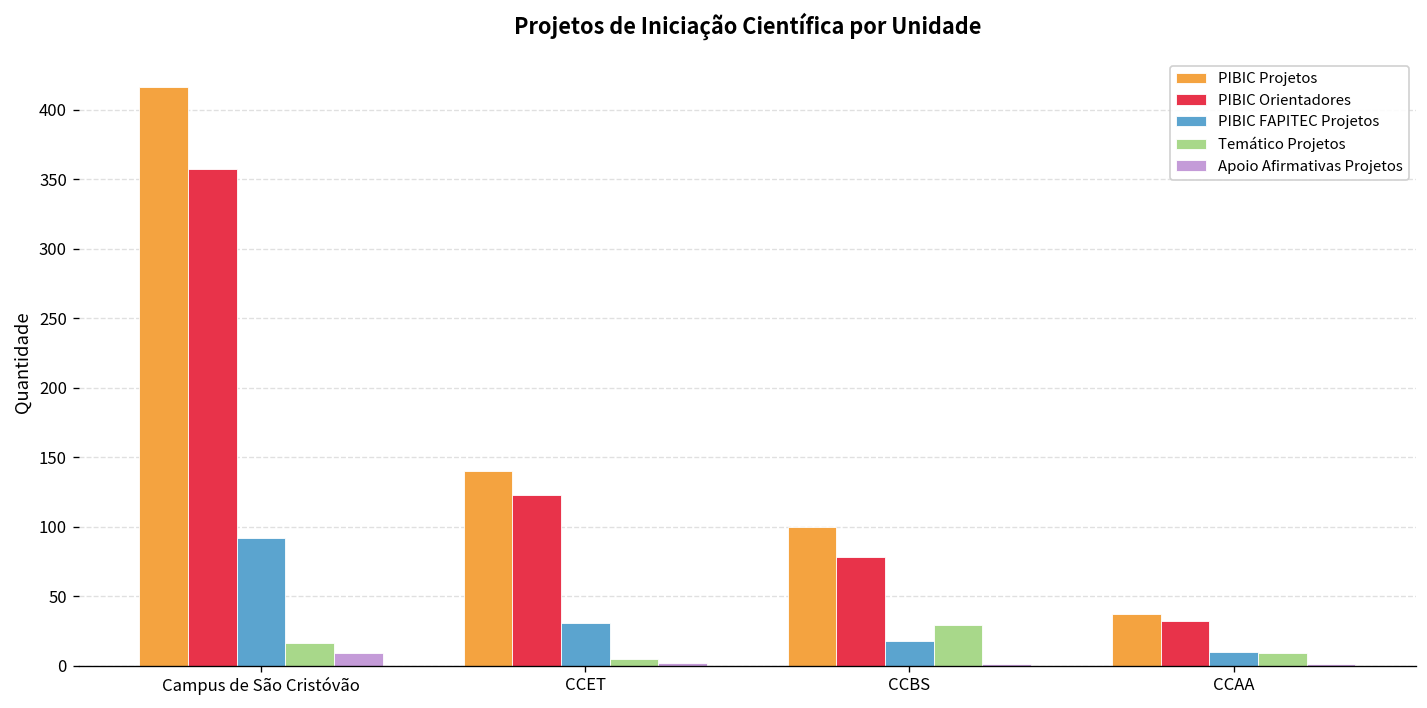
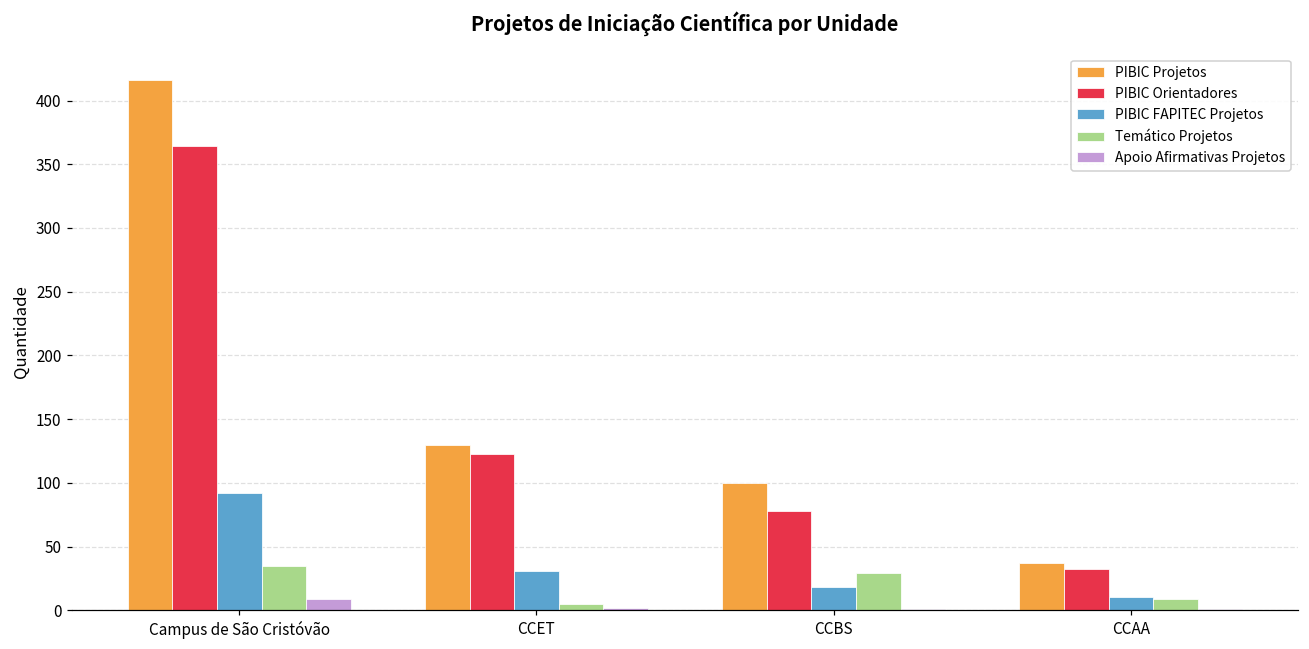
  {
    "PIBIC Projetos": {
      "Campus de São Cristóvão": 416,
-     "CCET": 140,
+     "CCET": 130,
      "CCBS": 100,
      "CCAA": 37
    },
    "PIBIC Orientadores": {
-     "Campus de São Cristóvão": 357,
+     "Campus de São Cristóvão": 364,
      "CCET": 123,
      "CCBS": 78,
      "CCAA": 32
    },
    "PIBIC FAPITEC Projetos": {
      "Campus de São Cristóvão": 92,
      "CCET": 31,
      "CCBS": 18,
      "CCAA": 10
    },
    "Temático Projetos": {
-     "Campus de São Cristóvão": 16,
+     "Campus de São Cristóvão": 35,
      "CCET": 5,
      "CCBS": 29,
      "CCAA": 9
    },
    "Apoio Afirmativas Projetos": {
      "Campus de São Cristóvão": 9
    }
  }
